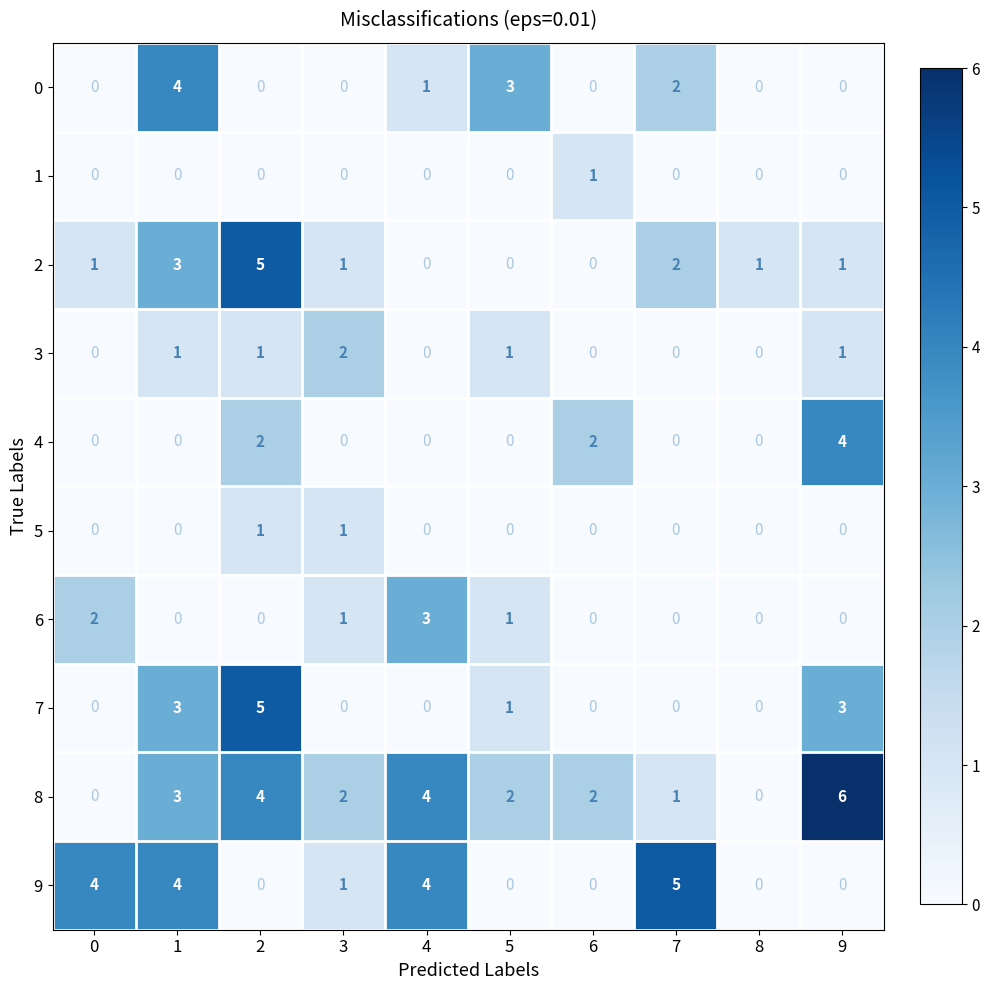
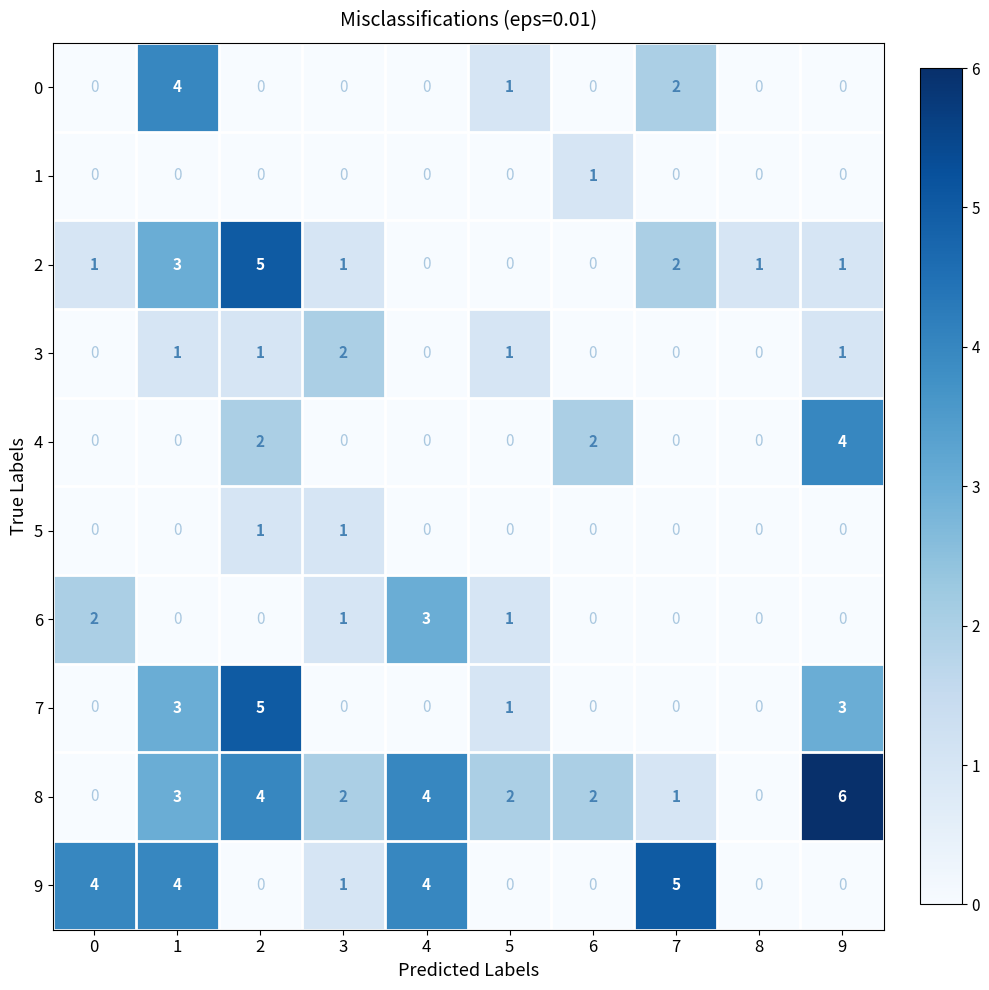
  {
    "0": {
      "0": 0,
      "1": 4,
      "2": 0,
      "3": 0,
-     "4": 1,
-     "5": 3,
+     "4": 0,
+     "5": 1,
      "6": 0,
      "7": 2,
      "8": 0,
      "9": 0
    },
    "1": {
      "0": 0,
      "1": 0,
      "2": 0,
      "3": 0,
      "4": 0,
      "5": 0,
      "6": 1,
      "7": 0,
      "8": 0,
      "9": 0
    },
    "2": {
      "0": 1,
      "1": 3,
      "2": 5,
      "3": 1,
      "4": 0,
      "5": 0,
      "6": 0,
      "7": 2,
      "8": 1,
      "9": 1
    },
    "3": {
      "0": 0,
      "1": 1,
      "2": 1,
      "3": 2,
      "4": 0,
      "5": 1,
      "6": 0,
      "7": 0,
      "8": 0,
      "9": 1
    },
    "4": {
      "0": 0,
      "1": 0,
      "2": 2,
      "3": 0,
      "4": 0,
      "5": 0,
      "6": 2,
      "7": 0,
      "8": 0,
      "9": 4
    },
    "5": {
      "0": 0,
      "1": 0,
      "2": 1,
      "3": 1,
      "4": 0,
      "5": 0,
      "6": 0,
      "7": 0,
      "8": 0,
      "9": 0
    },
    "6": {
      "0": 2,
      "1": 0,
      "2": 0,
      "3": 1,
      "4": 3,
      "5": 1,
      "6": 0,
      "7": 0,
      "8": 0,
      "9": 0
    },
    "7": {
      "0": 0,
      "1": 3,
      "2": 5,
      "3": 0,
      "4": 0,
      "5": 1,
      "6": 0,
      "7": 0,
      "8": 0,
      "9": 3
    },
    "8": {
      "0": 0,
      "1": 3,
      "2": 4,
      "3": 2,
      "4": 4,
      "5": 2,
      "6": 2,
      "7": 1,
      "8": 0,
      "9": 6
    },
    "9": {
      "0": 4,
      "1": 4,
      "2": 0,
      "3": 1,
      "4": 4,
      "5": 0,
      "6": 0,
      "7": 5,
      "8": 0,
      "9": 0
    }
  }
